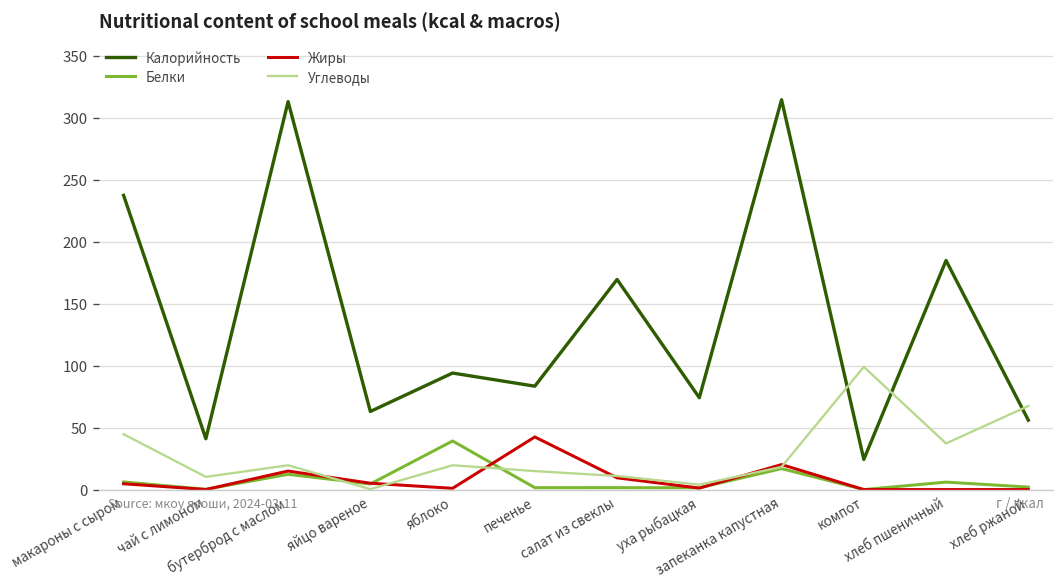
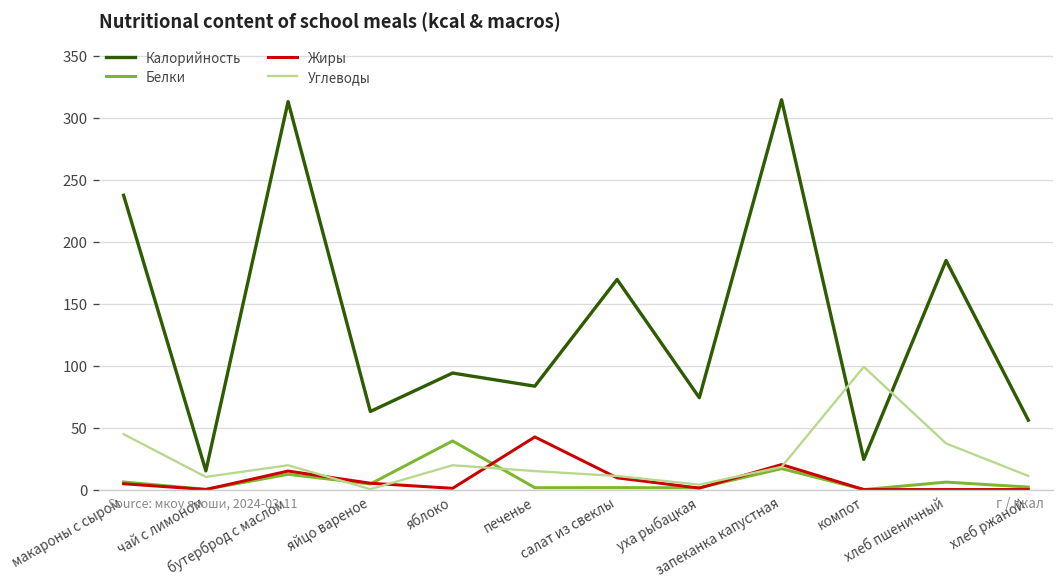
  {
    "Калорийность": {
      "макароны с сыром": 237,
-     "чай с лимоном": 41,
+     "чай с лимоном": 15,
      "бутерброд с маслом": 313,
      "яйцо вареное": 63,
      "яблоко": 94,
      "печенье": 83,
      "салат из свеклы": 170,
      "уха рыбацкая": 74,
      "запеканка капустная": 314,
      "компот": 24,
      "хлеб пшеничный": 185,
      "хлеб ржаной": 56
    },
    "Белки": {
      "бутерброд с маслом": 12,
      "яблоко": 39,
      "печенье": 2,
      "салат из свеклы": 2,
      "хлеб пшеничный": 6
    },
    "Жиры": {
      "бутерброд с маслом": 15,
      "яблоко": 1,
      "печенье": 42,
      "хлеб пшеничный": 0
    },
    "Углеводы": {
      "макароны с сыром": 45,
      "чай с лимоном": 10,
      "бутерброд с маслом": 20,
      "яйцо вареное": 0,
      "яблоко": 20,
      "печенье": 15,
      "уха рыбацкая": 4,
      "компот": 99,
      "хлеб пшеничный": 37,
-     "хлеб ржаной": 67
+     "хлеб ржаной": 11
    }
  }
